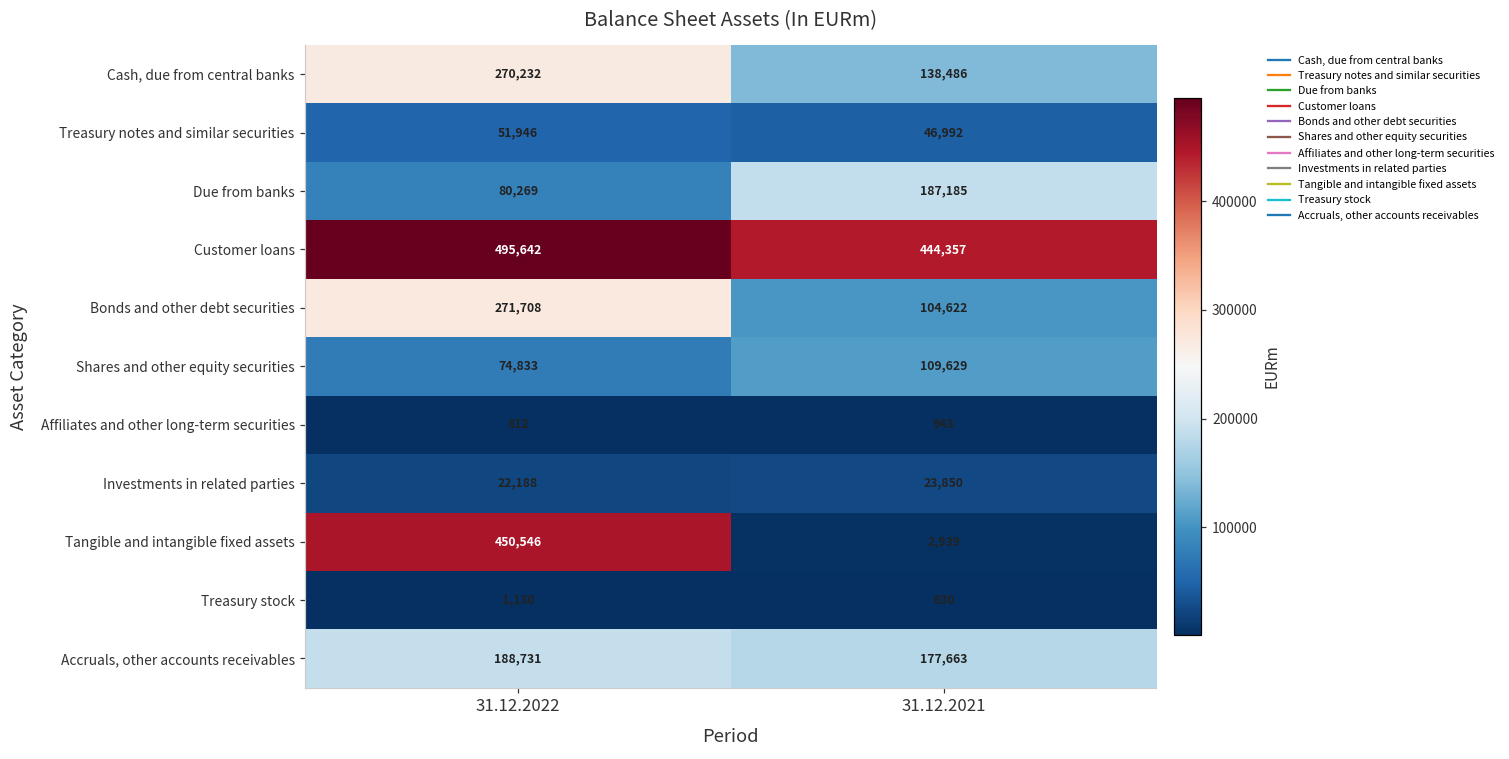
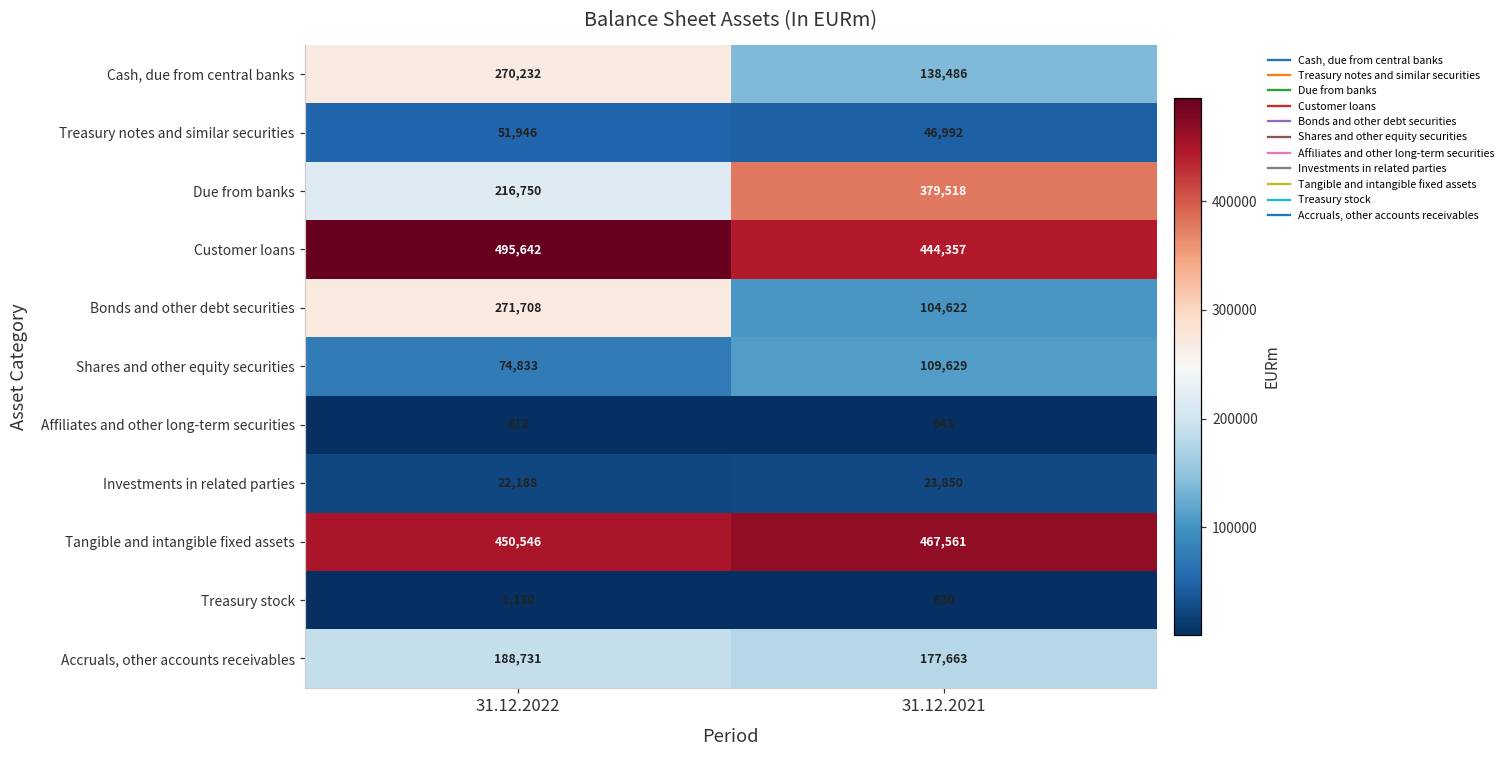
  {
    "Cash, due from central banks": {
      "31.12.2022": "270,232",
      "31.12.2021": "138,486"
    },
    "Treasury notes and similar securities": {
      "31.12.2022": "51,946",
      "31.12.2021": "46,992"
    },
    "Due from banks": {
-     "31.12.2022": "80,269",
-     "31.12.2021": "187,185"
+     "31.12.2022": "216,750",
+     "31.12.2021": "379,518"
    },
    "Customer loans": {
      "31.12.2022": "495,642",
      "31.12.2021": "444,357"
    },
    "Bonds and other debt securities": {
      "31.12.2022": "271,708",
      "31.12.2021": "104,622"
    },
    "Shares and other equity securities": {
      "31.12.2022": "74,833",
      "31.12.2021": "109,629"
    },
    "Affiliates and other long-term securities": {
      "31.12.2022": "812",
      "31.12.2021": "943"
    },
    "Investments in related parties": {
      "31.12.2022": "22,188",
      "31.12.2021": "23,850"
    },
    "Tangible and intangible fixed assets": {
      "31.12.2022": "450,546",
-     "31.12.2021": "2,939"
+     "31.12.2021": "467,561"
    },
    "Treasury stock": {
      "31.12.2022": "1,130",
      "31.12.2021": "630"
    },
    "Accruals, other accounts receivables": {
      "31.12.2022": "188,731",
      "31.12.2021": "177,663"
    }
  }
